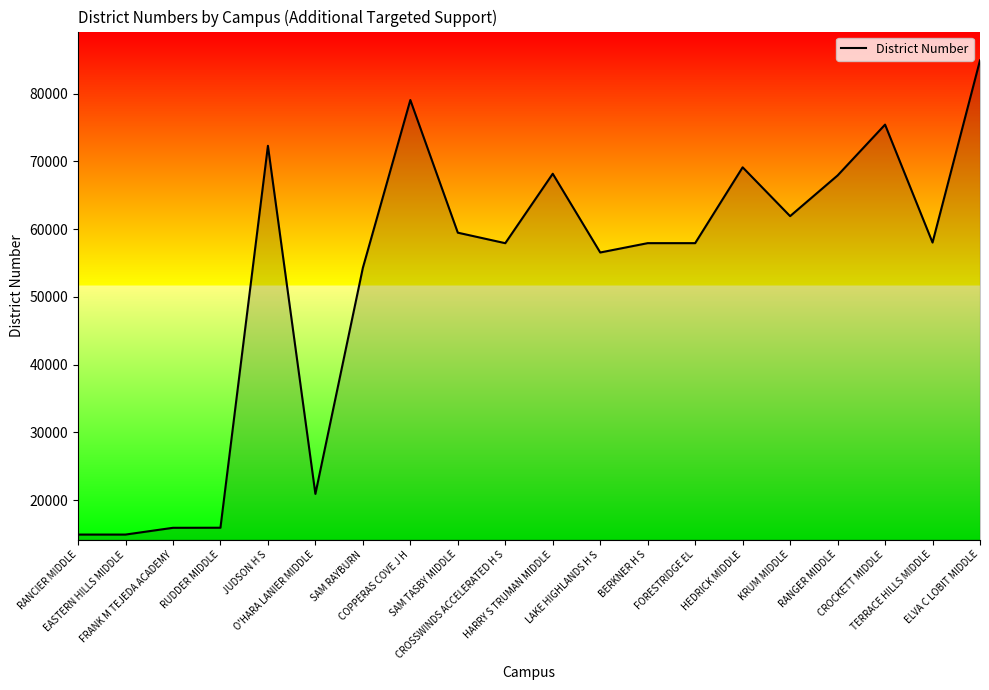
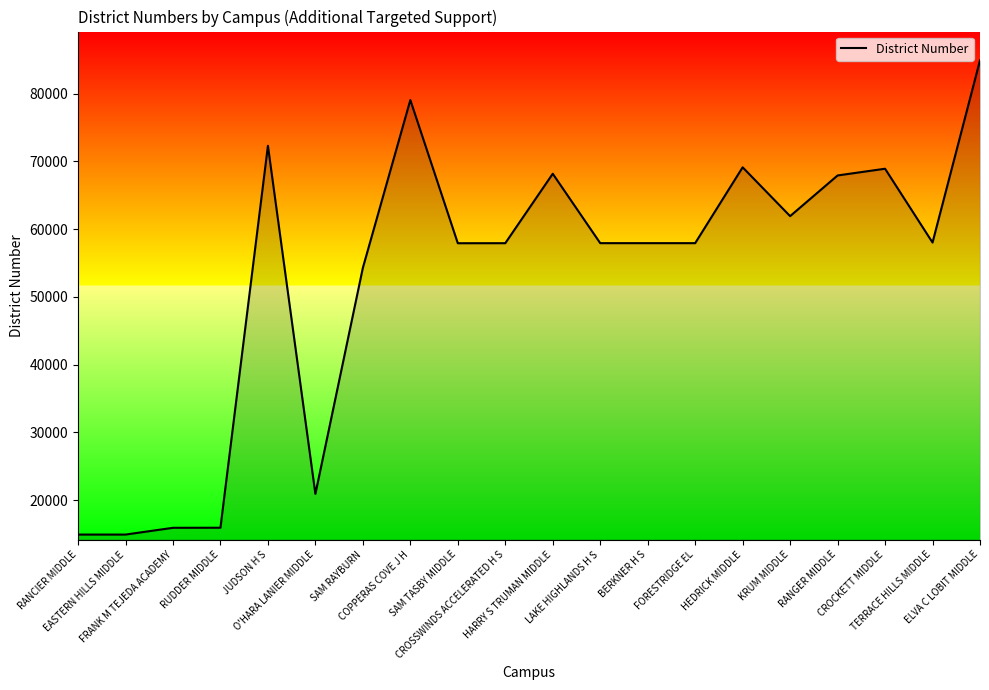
  {
    "RANCIER MIDDLE": 15000,
    "EASTERN HILLS MIDDLE": 15000,
    "FRANK M TEJEDA ACADEMY": 16000,
    "RUDDER MIDDLE": 16000,
    "JUDSON H S": 72000,
    "O'HARA LANIER MIDDLE": 21000,
    "SAM RAYBURN": 54000,
    "COPPERAS COVE J H": 79000,
-   "SAM TASBY MIDDLE": 59000,
+   "SAM TASBY MIDDLE": 58000,
    "CROSSWINDS ACCELERATED H S": 58000,
    "HARRY S TRUMAN MIDDLE": 68000,
-   "LAKE HIGHLANDS H S": 57000,
+   "LAKE HIGHLANDS H S": 58000,
    "BERKNER H S": 58000,
    "FORESTRIDGE EL": 58000,
    "HEDRICK MIDDLE": 69000,
    "KRUM MIDDLE": 62000,
    "RANGER MIDDLE": 68000,
-   "CROCKETT MIDDLE": 75000,
+   "CROCKETT MIDDLE": 69000,
    "TERRACE HILLS MIDDLE": 58000,
    "ELVA C LOBIT MIDDLE": 85000
  }
